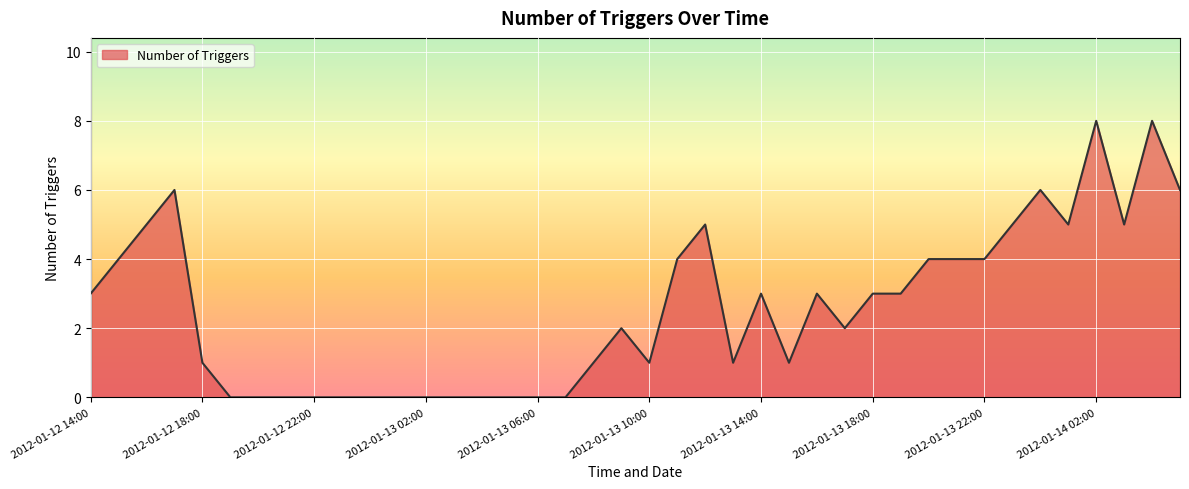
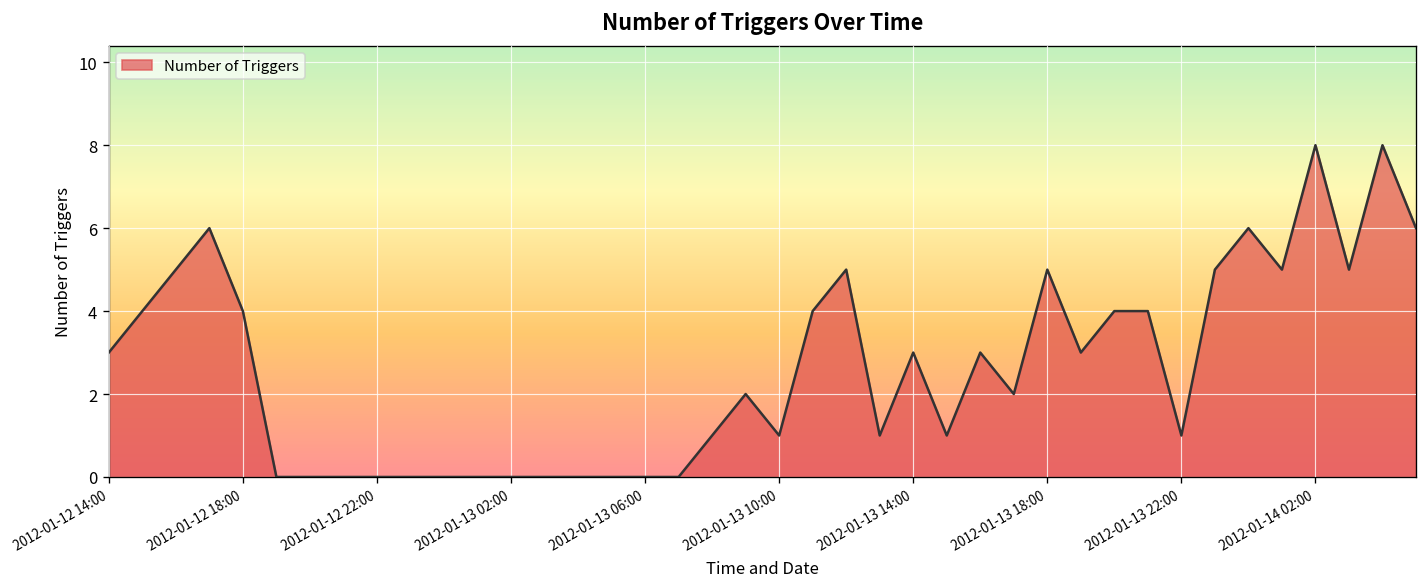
  {
    "2012-01-12 14:00": 3,
-   "2012-01-12 18:00": 1,
+   "2012-01-12 18:00": 4,
    "2012-01-12 22:00": 0,
    "2012-01-13 02:00": 0,
    "2012-01-13 06:00": 0,
    "2012-01-13 10:00": 1,
    "2012-01-13 14:00": 3,
-   "2012-01-13 18:00": 3,
-   "2012-01-13 22:00": 4,
+   "2012-01-13 18:00": 5,
+   "2012-01-13 22:00": 1,
    "2012-01-14 02:00": 8
  }
